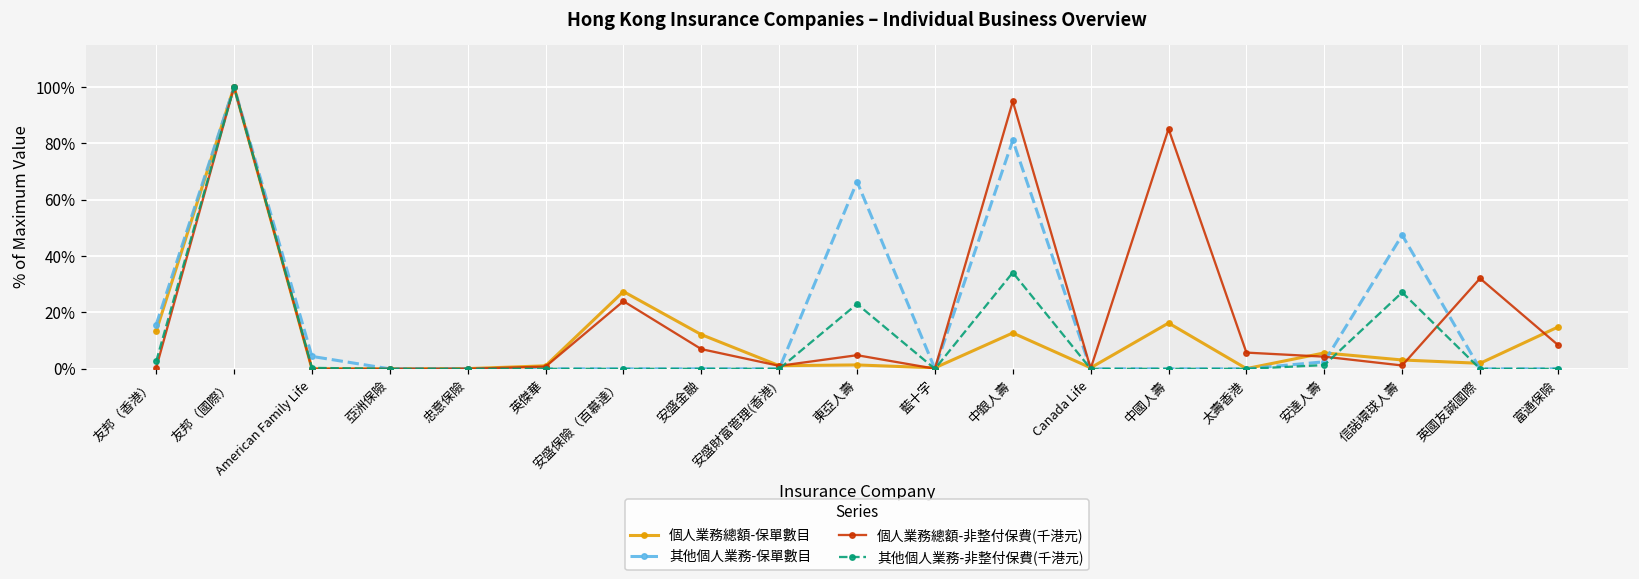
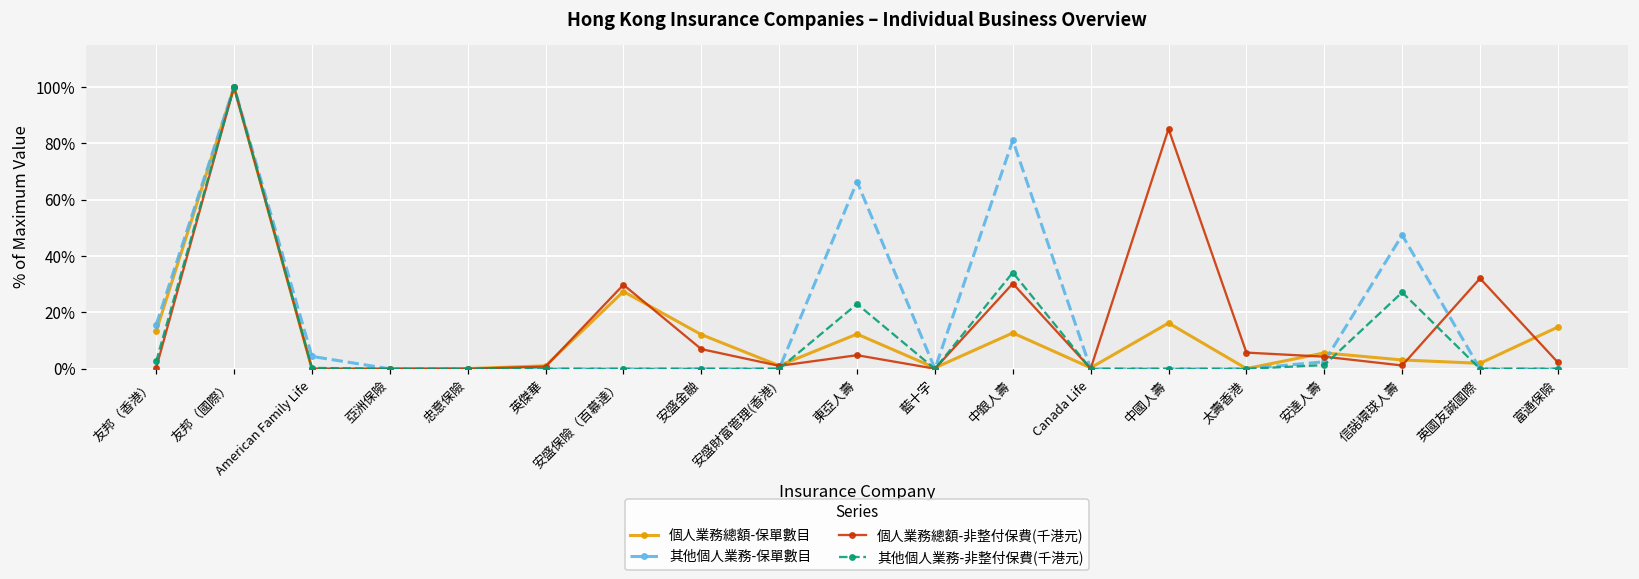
  {
    "個人業務總額-保單數目": {
      "友邦（香港）": "13%",
      "安盛保險（百慕達）": "27%",
      "安盛金融": "12%",
-     "東亞人壽": "1%",
+     "東亞人壽": "12%",
      "中銀人壽": "13%",
      "中國人壽": "16%",
      "安達人壽": "6%",
      "信諾環球人壽": "3%",
      "英國友誠國際": "2%",
      "富通保險": "15%"
    },
    "其他個人業務-保單數目": {
      "友邦（香港）": "16%",
      "American Family Life": "4%",
      "東亞人壽": "66%",
      "中銀人壽": "81%",
      "安達人壽": "3%",
      "信諾環球人壽": "47%"
    },
    "個人業務總額-非整付保費(千港元)": {
      "友邦（香港）": "0%",
-     "安盛保險（百慕達）": "24%",
+     "安盛保險（百慕達）": "30%",
      "安盛金融": "7%",
      "東亞人壽": "5%",
-     "中銀人壽": "95%",
+     "中銀人壽": "30%",
      "中國人壽": "85%",
      "太壽香港": "6%",
      "安達人壽": "4%",
      "信諾環球人壽": "1%",
      "英國友誠國際": "32%",
-     "富通保險": "8%"
+     "富通保險": "2%"
    },
    "其他個人業務-非整付保費(千港元)": {
      "友邦（香港）": "3%",
      "東亞人壽": "23%",
      "中銀人壽": "34%",
      "安達人壽": "1%",
      "信諾環球人壽": "27%"
    }
  }
